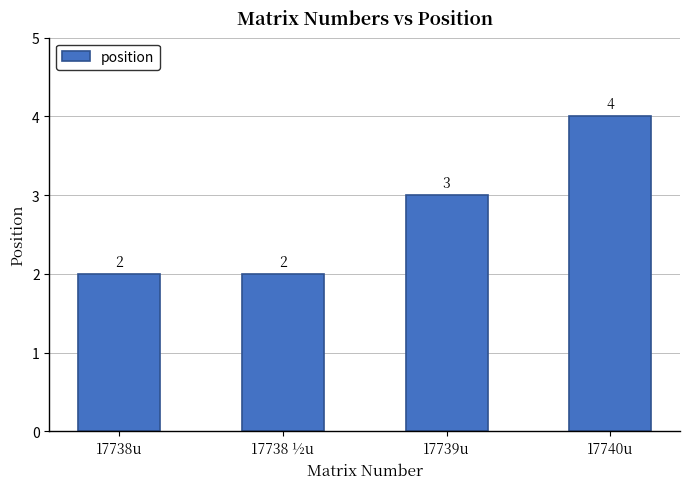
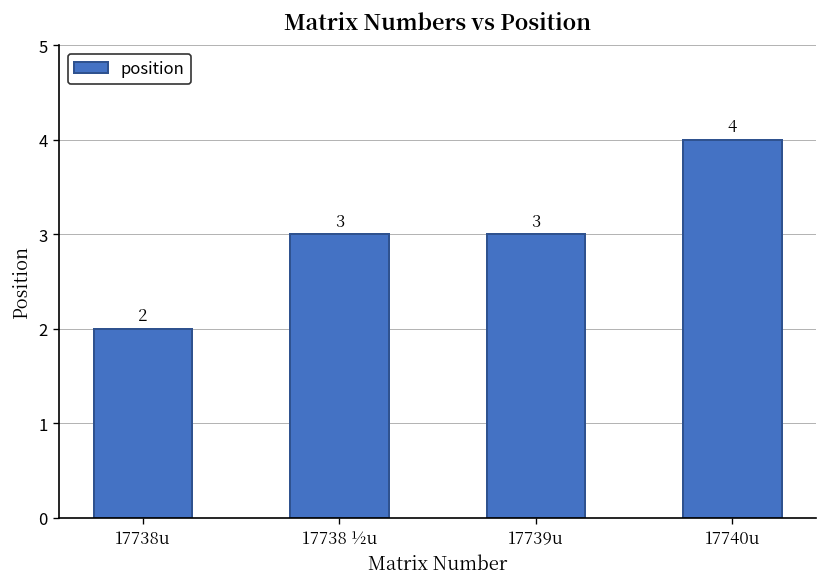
  {
    "17738u": 2,
-   "17738 ½u": 2,
+   "17738 ½u": 3,
    "17739u": 3,
    "17740u": 4
  }
